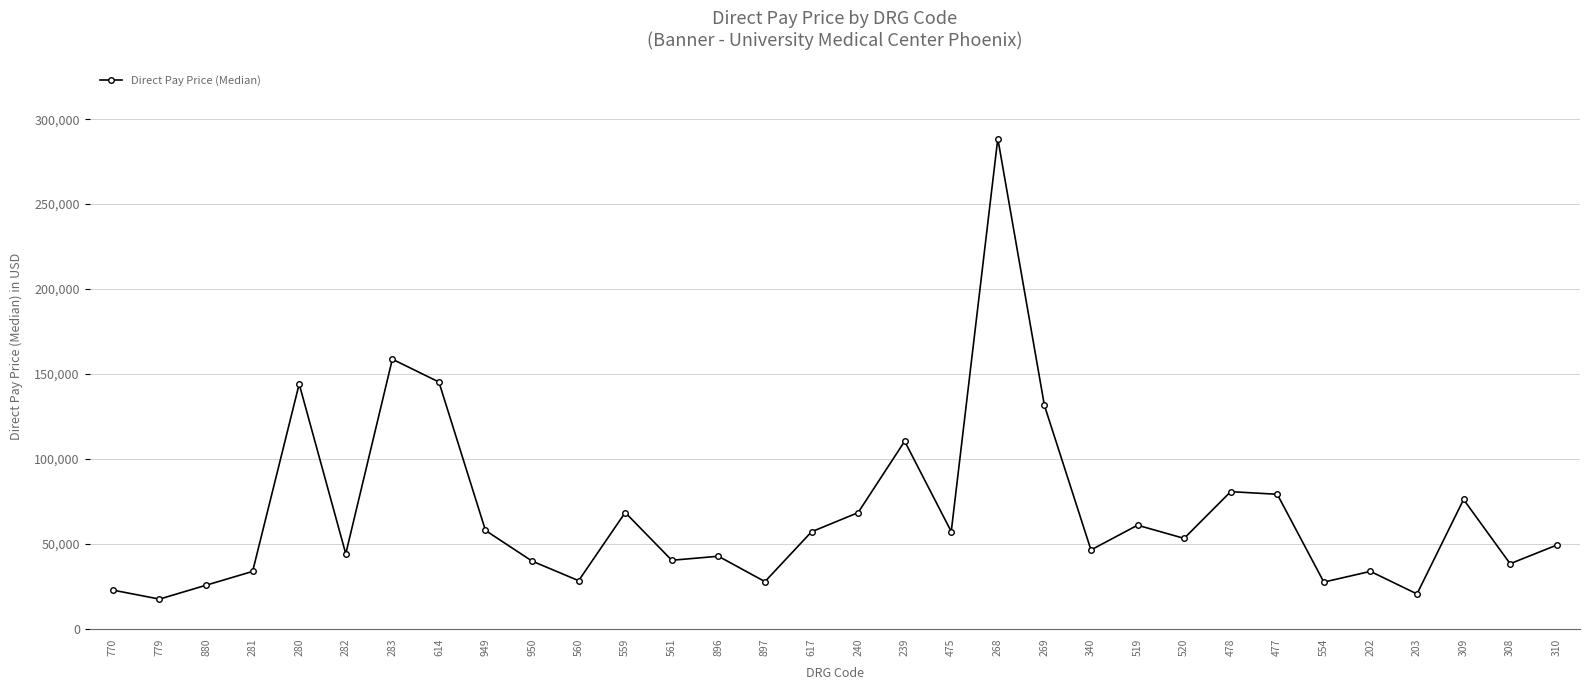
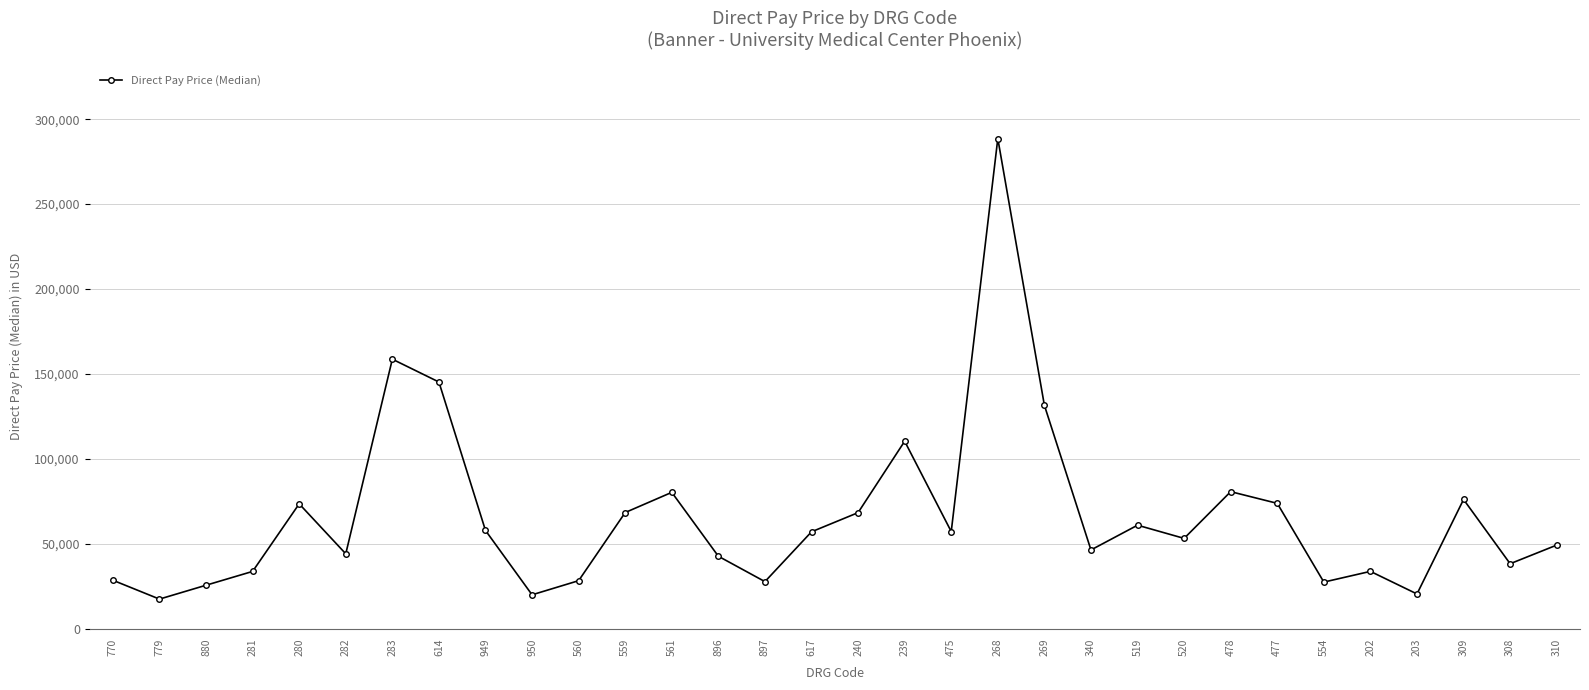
  {
-   "770": "23,000",
+   "770": "28,000",
    "779": "17,000",
    "880": "26,000",
    "281": "34,000",
-   "280": "144,000",
+   "280": "73,000",
    "282": "44,000",
    "283": "159,000",
    "614": "145,000",
    "949": "58,000",
-   "950": "40,000",
+   "950": "20,000",
    "560": "28,000",
    "559": "68,000",
-   "561": "40,000",
+   "561": "80,000",
    "896": "43,000",
    "897": "28,000",
    "617": "57,000",
    "240": "68,000",
    "239": "110,000",
    "475": "57,000",
    "268": "289,000",
    "269": "131,000",
    "340": "46,000",
    "519": "61,000",
    "520": "53,000",
    "478": "81,000",
-   "477": "79,000",
+   "477": "74,000",
    "554": "27,000",
    "202": "34,000",
    "203": "20,000",
    "309": "76,000",
    "308": "38,000",
    "310": "49,000"
  }
